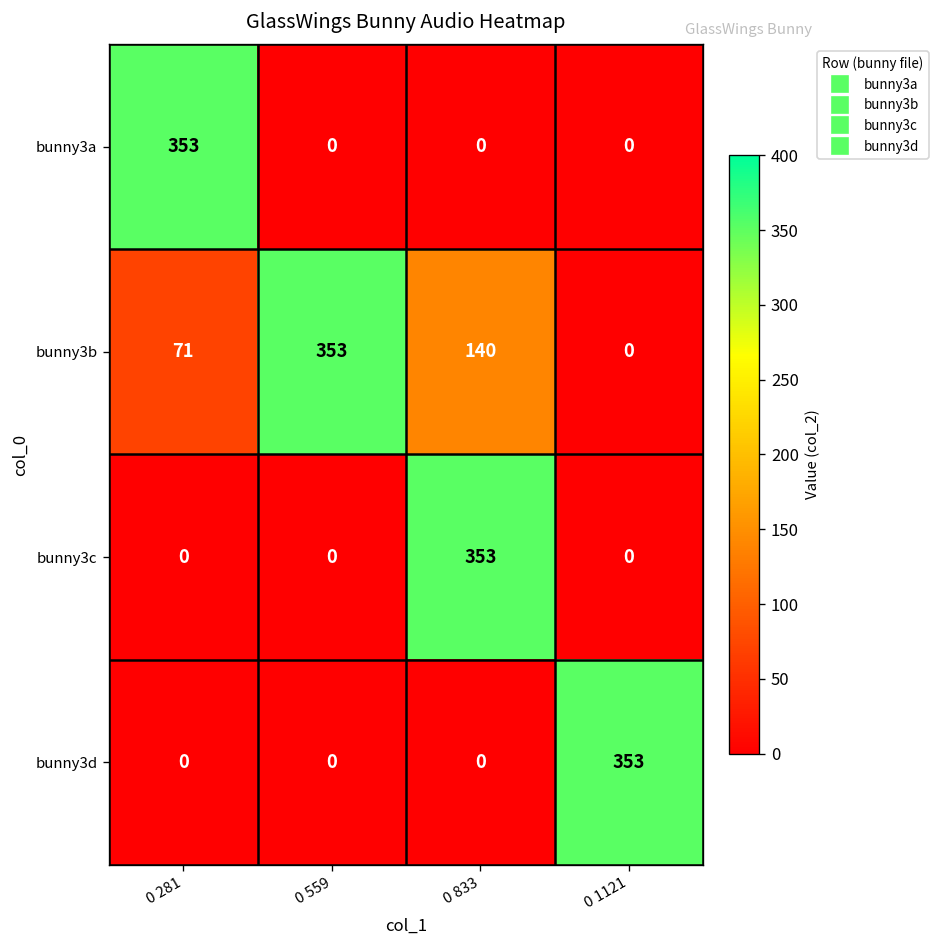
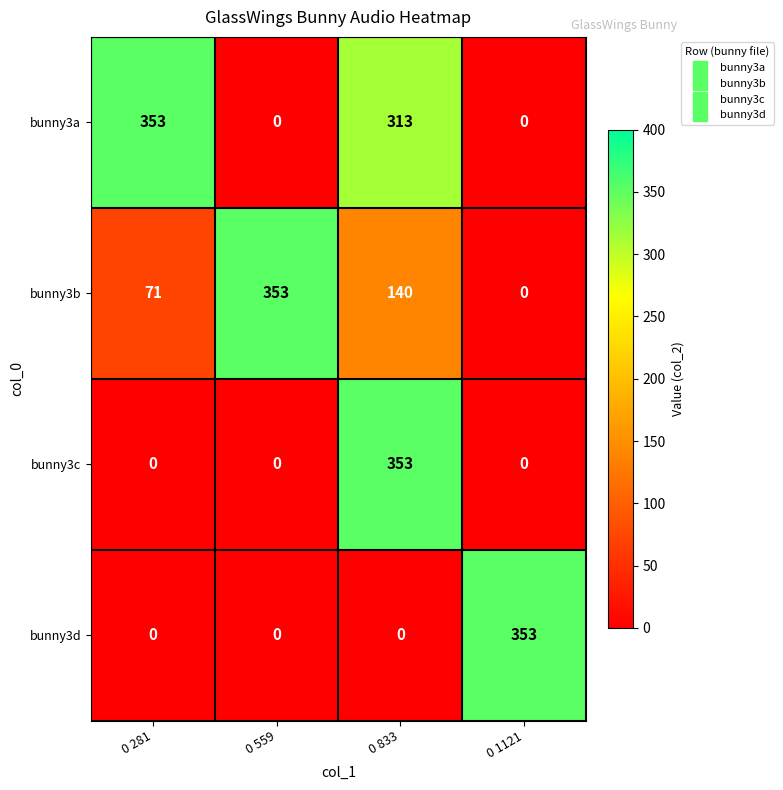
  {
    "bunny3a": {
      "0 281": 353,
      "0 559": 0,
-     "0 833": 0,
+     "0 833": 313,
      "0 1121": 0
    },
    "bunny3b": {
      "0 281": 71,
      "0 559": 353,
      "0 833": 140,
      "0 1121": 0
    },
    "bunny3c": {
      "0 281": 0,
      "0 559": 0,
      "0 833": 353,
      "0 1121": 0
    },
    "bunny3d": {
      "0 281": 0,
      "0 559": 0,
      "0 833": 0,
      "0 1121": 353
    }
  }
